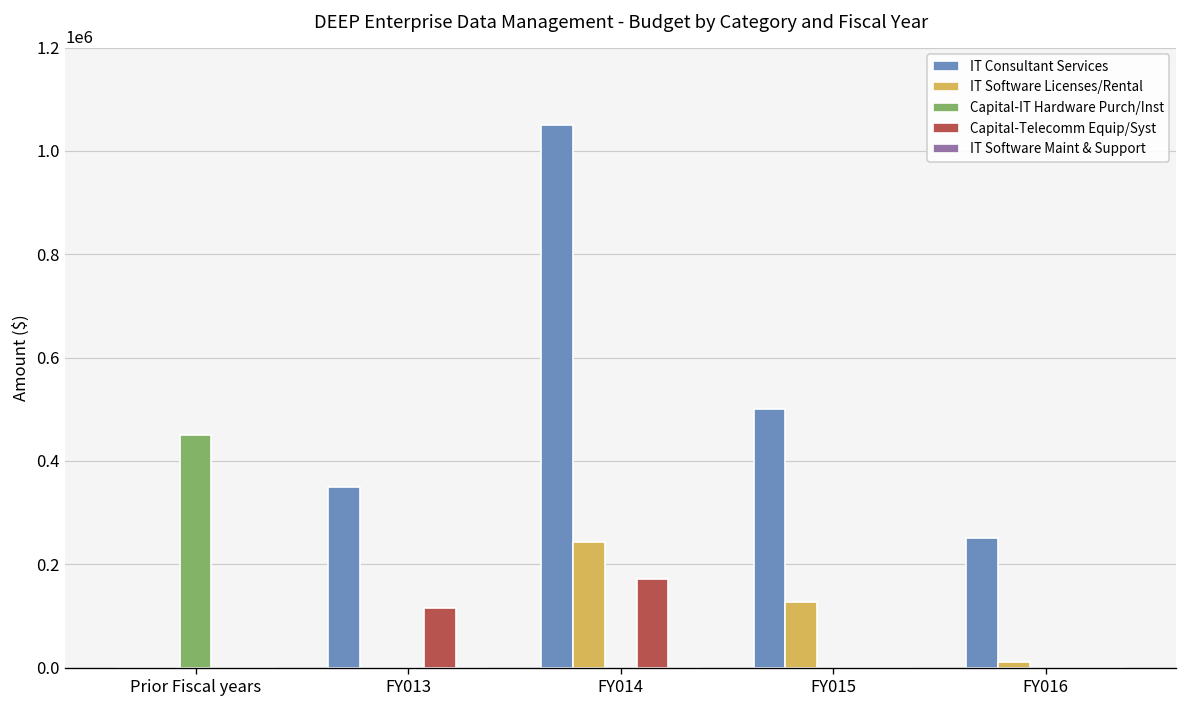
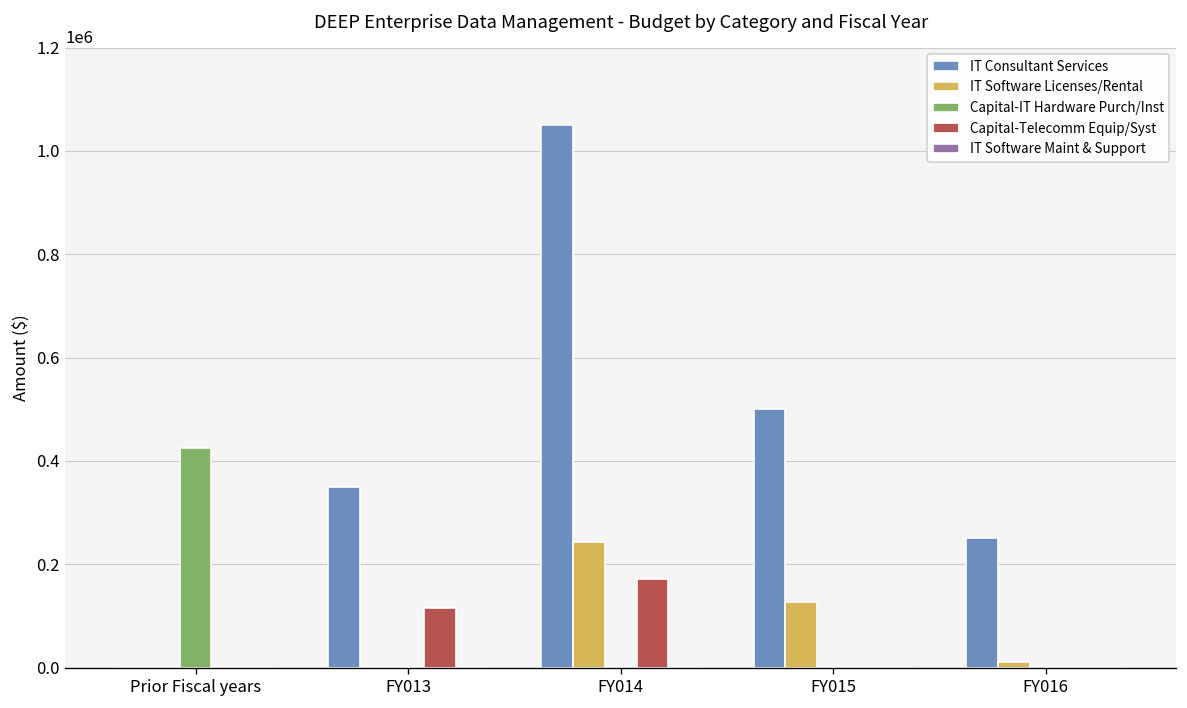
  {
    "IT Software Licenses/Rental": {
      "Prior Fiscal years": 0,
      "FY013": 0,
      "FY014": 240000,
      "FY015": 130000,
      "FY016": 10000
    },
    "Capital-IT Hardware Purch/Inst": {
-     "Prior Fiscal years": 450000,
+     "Prior Fiscal years": 430000,
      "FY013": 0,
      "FY014": 0,
      "FY015": 0,
      "FY016": 0
    },
    "Capital-Telecomm Equip/Syst": {
      "Prior Fiscal years": 0,
      "FY013": 110000,
      "FY014": 170000,
      "FY015": 0,
      "FY016": 0
    }
  }
